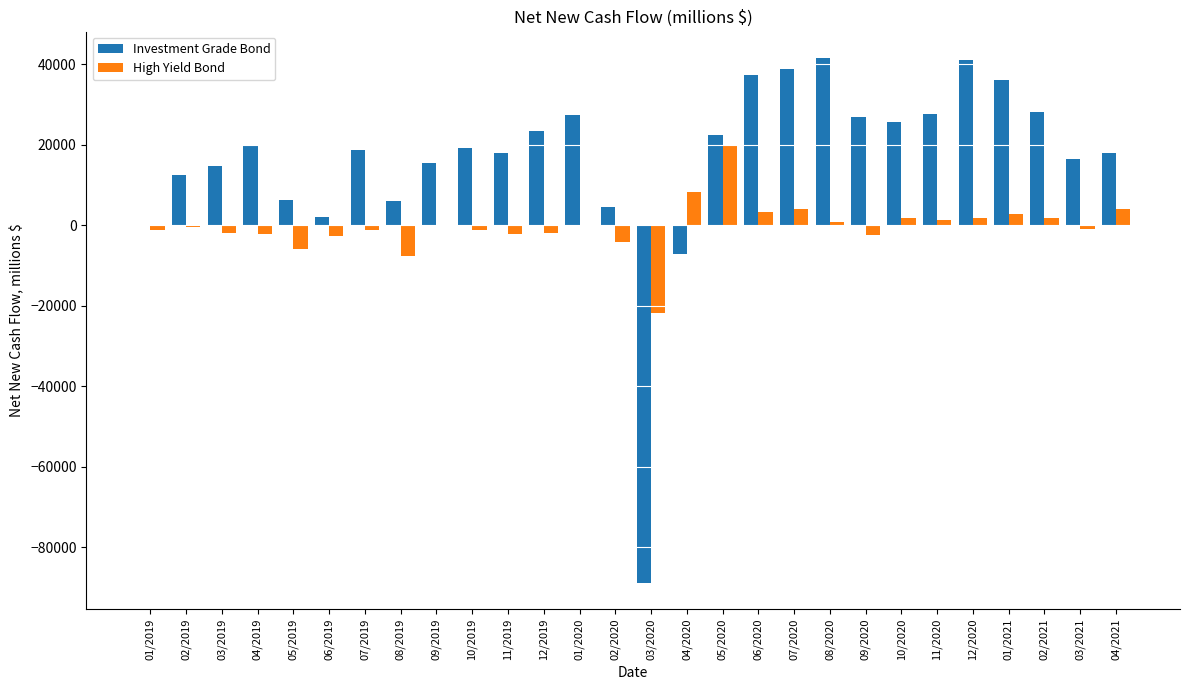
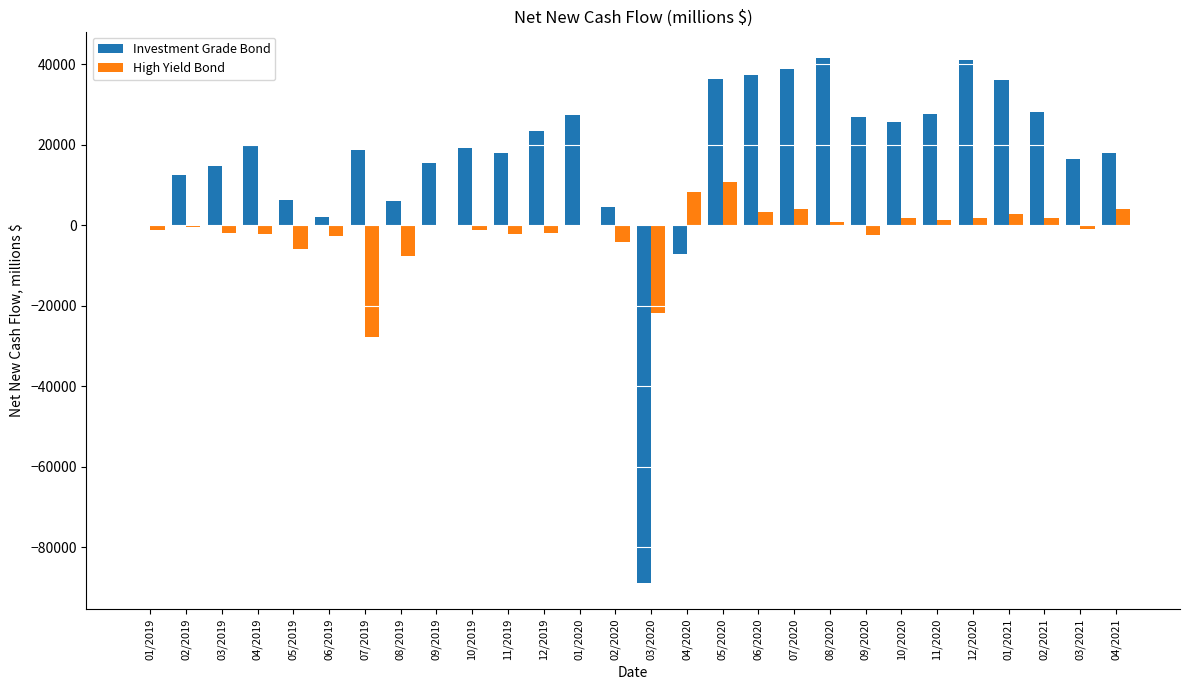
  {
    "Investment Grade Bond": {
      "02/2019": 12000,
      "03/2019": 15000,
      "04/2019": 20000,
      "05/2019": 6000,
      "06/2019": 2000,
      "07/2019": 19000,
      "08/2019": 6000,
      "09/2019": 16000,
      "10/2019": 19000,
      "11/2019": 18000,
      "12/2019": 23000,
      "01/2020": 27000,
      "02/2020": 5000,
      "03/2020": -89000,
      "04/2020": -7000,
-     "05/2020": 22000,
+     "05/2020": 36000,
      "06/2020": 37000,
      "07/2020": 39000,
      "08/2020": 42000,
      "09/2020": 27000,
      "10/2020": 26000,
      "11/2020": 28000,
      "12/2020": 41000,
      "01/2021": 36000,
      "02/2021": 28000,
      "03/2021": 17000,
      "04/2021": 18000
    },
    "High Yield Bond": {
      "01/2019": -1000,
      "03/2019": -2000,
      "04/2019": -2000,
      "05/2019": -6000,
      "06/2019": -3000,
-     "07/2019": -1000,
+     "07/2019": -28000,
      "08/2019": -8000,
      "10/2019": -1000,
      "11/2019": -2000,
      "12/2019": -2000,
      "02/2020": -4000,
      "03/2020": -22000,
      "04/2020": 8000,
-     "05/2020": 20000,
+     "05/2020": 11000,
      "06/2020": 3000,
      "07/2020": 4000,
      "08/2020": 1000,
      "09/2020": -2000,
      "10/2020": 2000,
      "11/2020": 1000,
      "12/2020": 2000,
      "01/2021": 3000,
      "02/2021": 2000,
      "03/2021": -1000,
      "04/2021": 4000
    }
  }
